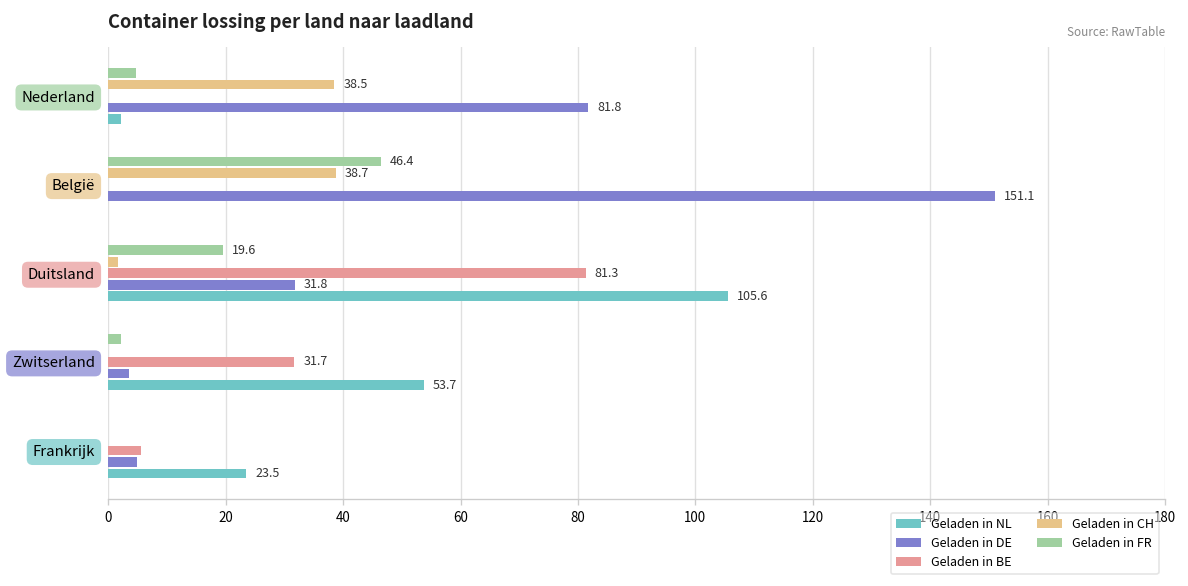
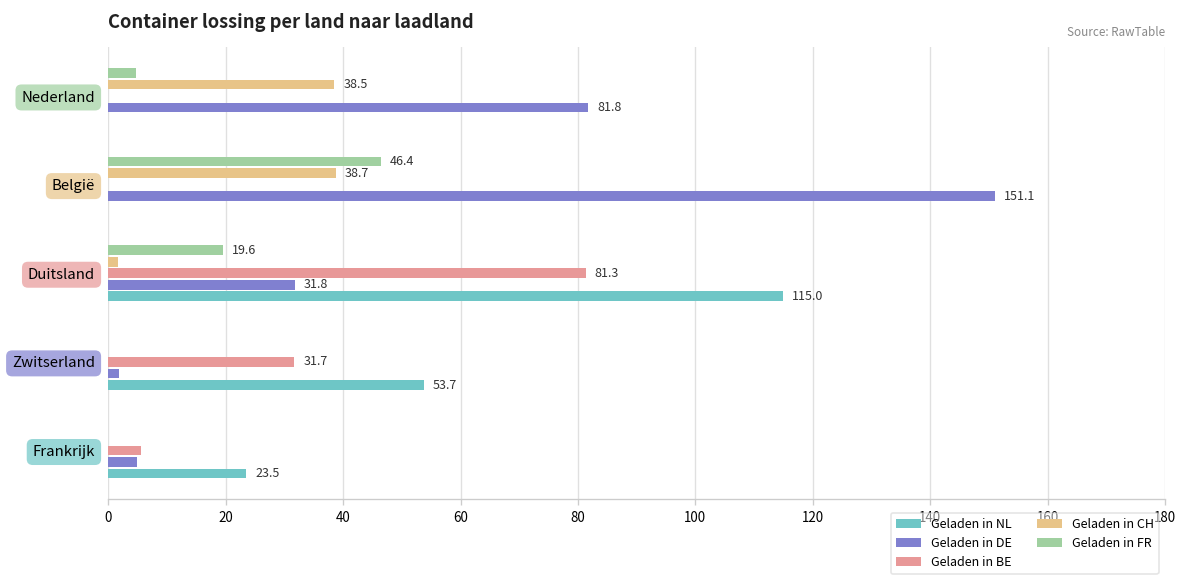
  {
    "Geladen in NL": {
-     "Nederland": 2,
-     "Duitsland": 105.6,
+     "Nederland": 0,
+     "Duitsland": 115.0,
      "Zwitserland": 53.7,
      "Frankrijk": 23.5
    },
    "Geladen in DE": {
-     "Zwitserland": 3,
+     "Zwitserland": 2,
      "Frankrijk": 5
    },
    "Geladen in FR": {
      "Nederland": 5,
-     "Zwitserland": 2,
+     "Zwitserland": 0,
      "Frankrijk": 0
    }
  }
